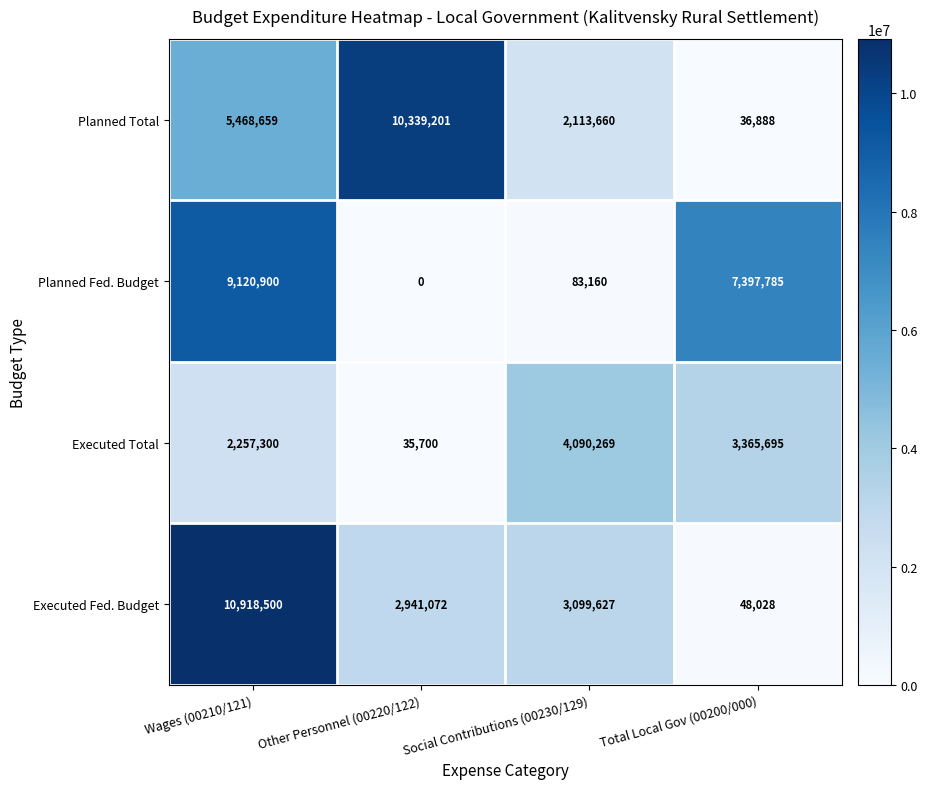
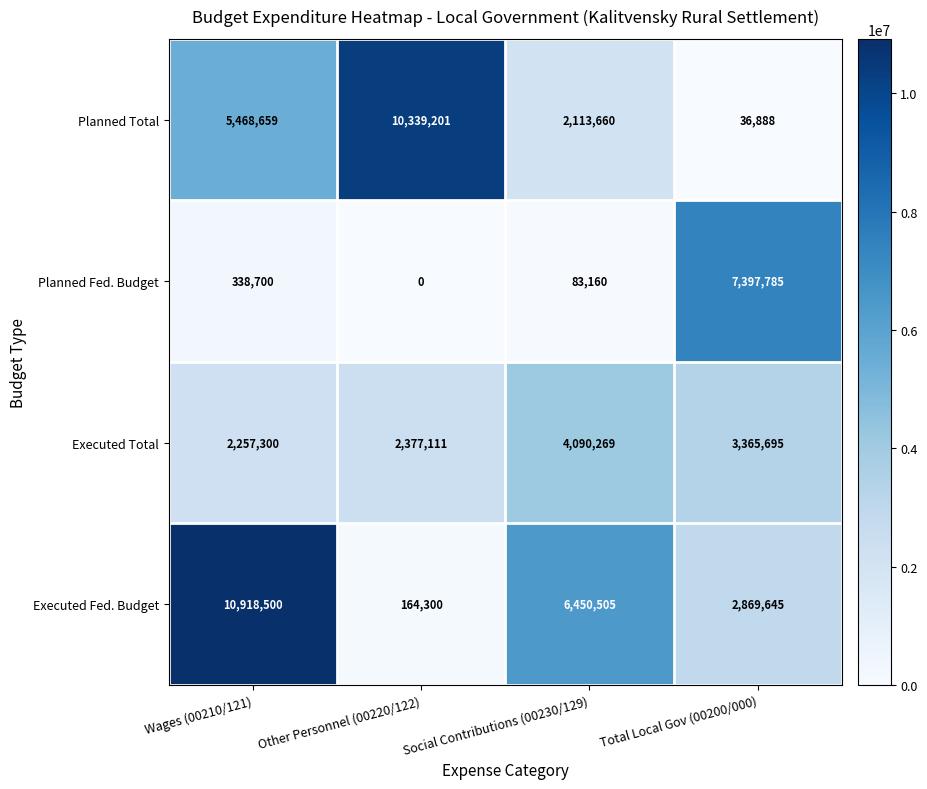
  {
    "Planned Total": {
      "Wages (00210/121)": "5,468,659",
      "Other Personnel (00220/122)": "10,339,201",
      "Social Contributions (00230/129)": "2,113,660",
      "Total Local Gov (00200/000)": "36,888"
    },
    "Planned Fed. Budget": {
-     "Wages (00210/121)": "9,120,900",
+     "Wages (00210/121)": "338,700",
      "Other Personnel (00220/122)": "0",
      "Social Contributions (00230/129)": "83,160",
      "Total Local Gov (00200/000)": "7,397,785"
    },
    "Executed Total": {
      "Wages (00210/121)": "2,257,300",
-     "Other Personnel (00220/122)": "35,700",
+     "Other Personnel (00220/122)": "2,377,111",
      "Social Contributions (00230/129)": "4,090,269",
      "Total Local Gov (00200/000)": "3,365,695"
    },
    "Executed Fed. Budget": {
      "Wages (00210/121)": "10,918,500",
-     "Other Personnel (00220/122)": "2,941,072",
-     "Social Contributions (00230/129)": "3,099,627",
-     "Total Local Gov (00200/000)": "48,028"
+     "Other Personnel (00220/122)": "164,300",
+     "Social Contributions (00230/129)": "6,450,505",
+     "Total Local Gov (00200/000)": "2,869,645"
    }
  }
